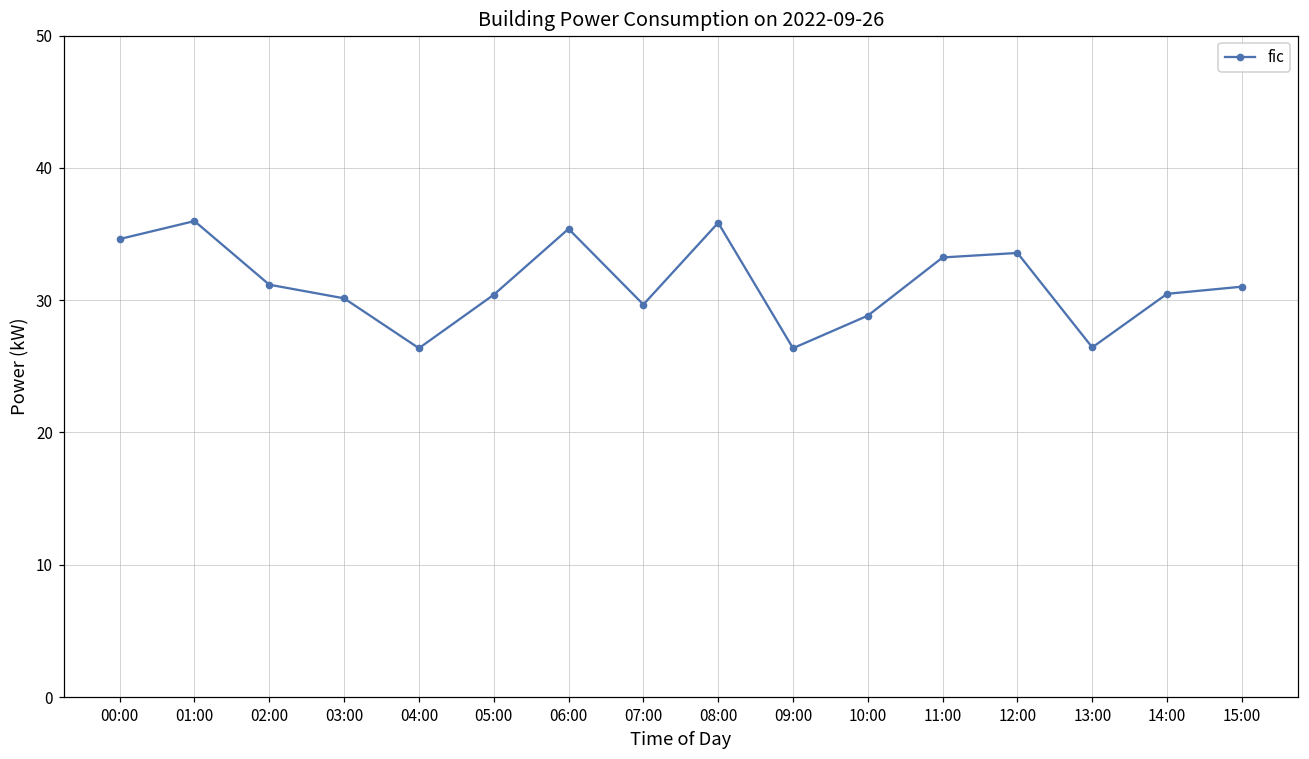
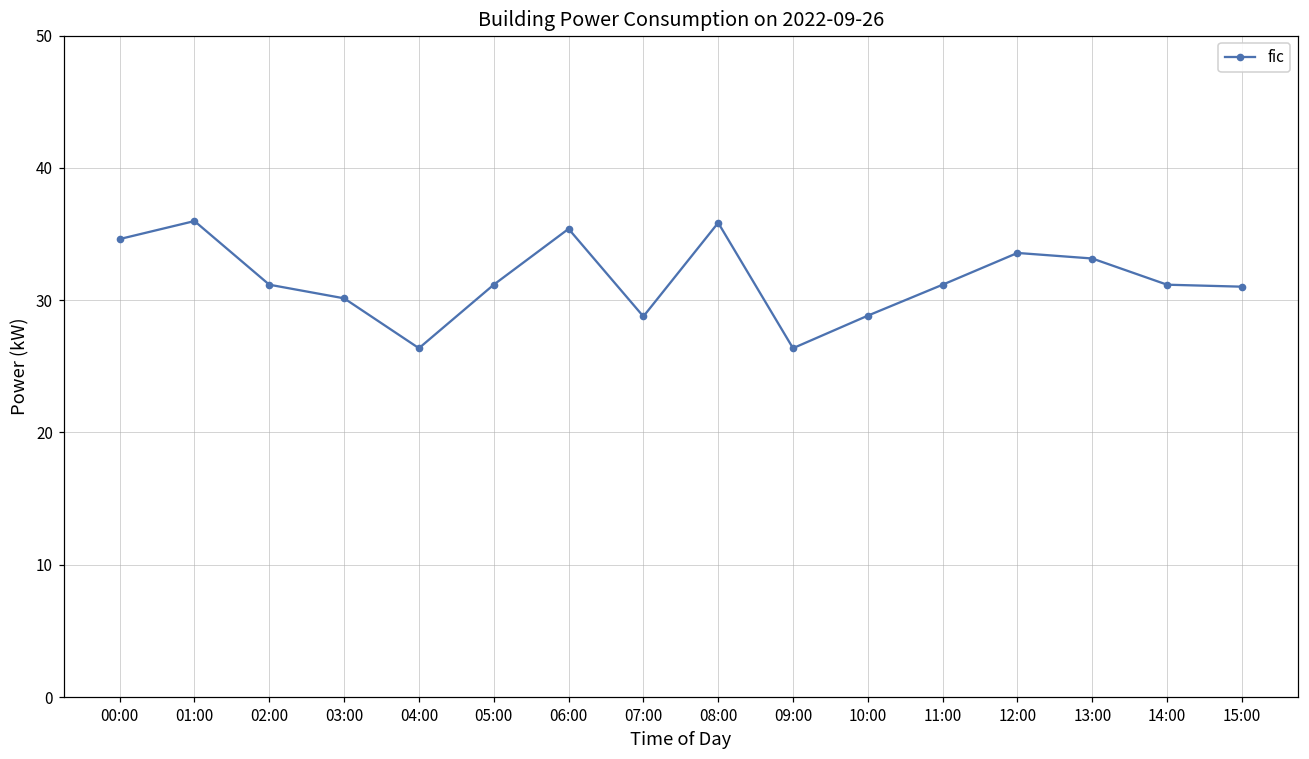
  {
    "00:00": 34.6,
    "01:00": 36.0,
    "02:00": 31.2,
    "03:00": 30.1,
    "04:00": 26.4,
-   "05:00": 30.4,
+   "05:00": 31.2,
    "06:00": 35.4,
-   "07:00": 29.7,
+   "07:00": 28.8,
    "08:00": 35.9,
    "09:00": 26.4,
    "10:00": 28.8,
-   "11:00": 33.2,
+   "11:00": 31.2,
    "12:00": 33.6,
-   "13:00": 26.4,
-   "14:00": 30.5,
+   "13:00": 33.2,
+   "14:00": 31.2,
    "15:00": 31.0
  }
